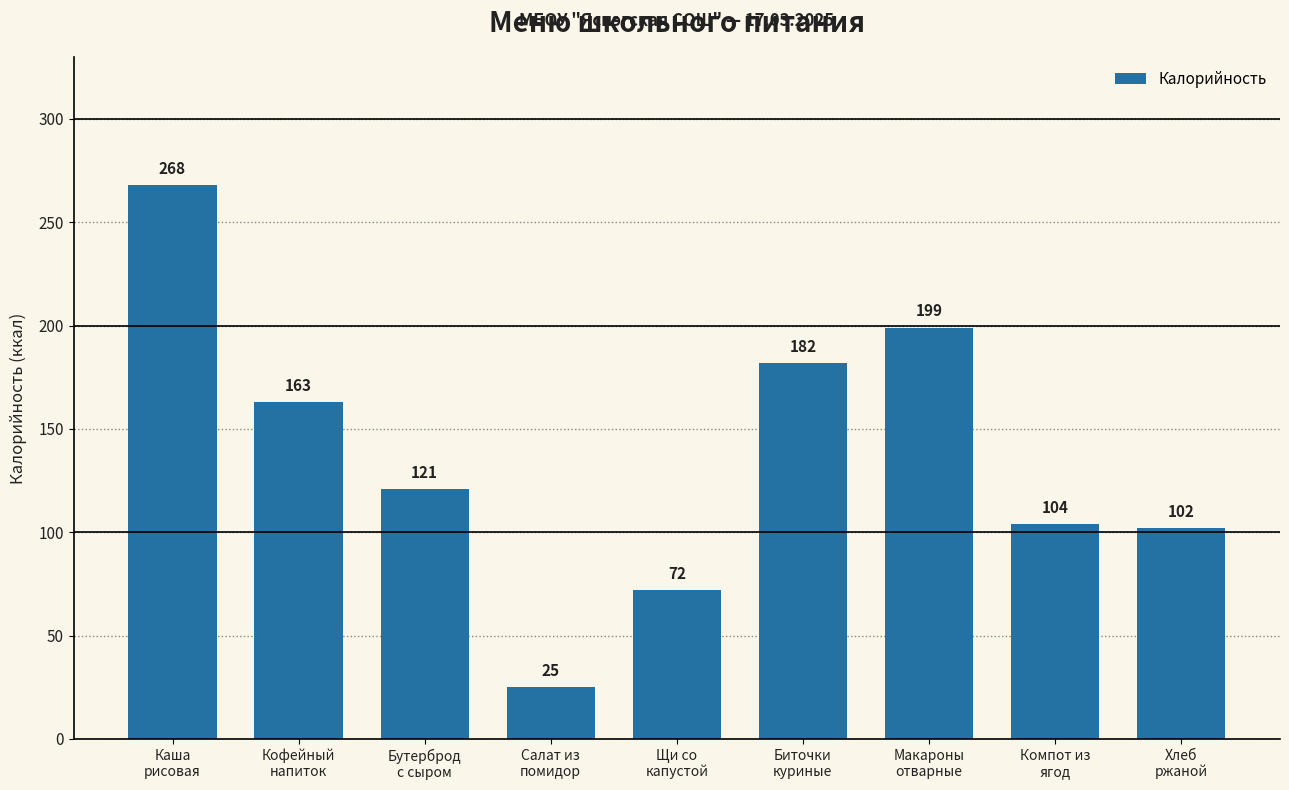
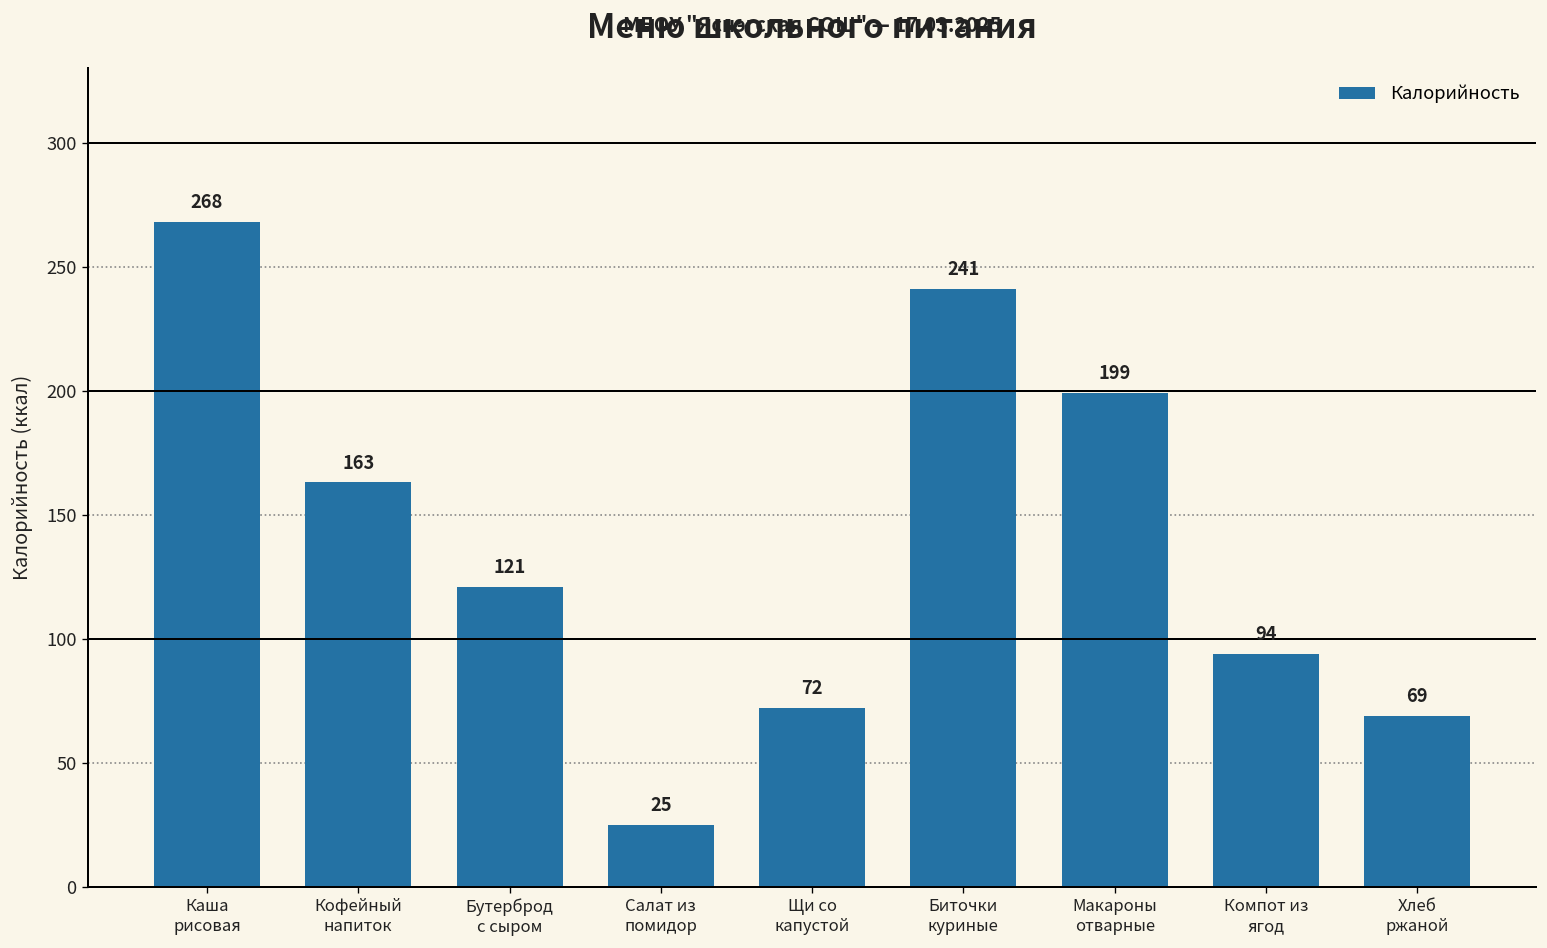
  {
    "Каша рисовая": 268,
    "Кофейный напиток": 163,
    "Бутерброд с сыром": 121,
    "Салат из помидор": 25,
    "Щи со капустой": 72,
-   "Биточки куриные": 182,
+   "Биточки куриные": 241,
    "Макароны отварные": 199,
-   "Компот из ягод": 104,
-   "Хлеб ржаной": 102
+   "Компот из ягод": 94,
+   "Хлеб ржаной": 69
  }
